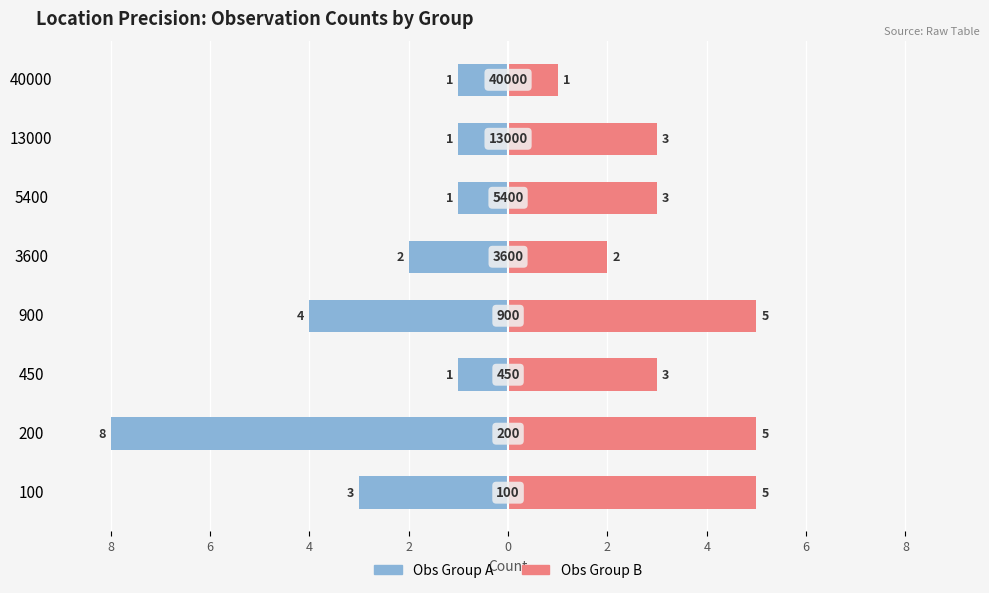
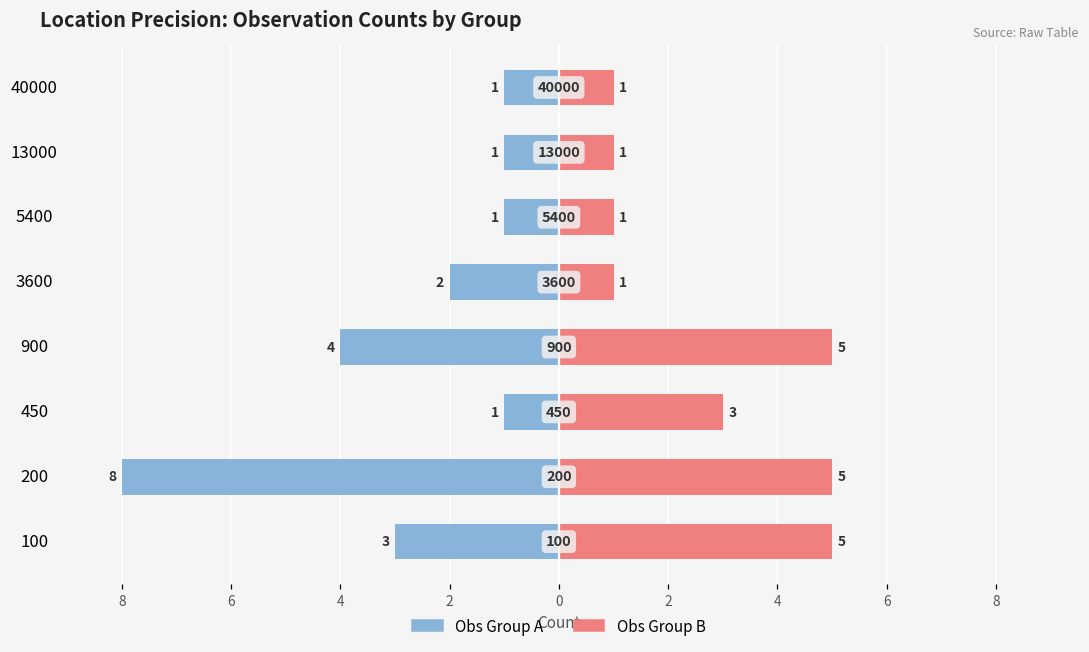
  {
    "Obs Group B": {
      "40000": 1,
-     "13000": 3,
-     "5400": 3,
-     "3600": 2,
+     "13000": 1,
+     "5400": 1,
+     "3600": 1,
      "900": 5,
      "450": 3,
      "200": 5,
      "100": 5
    }
  }
